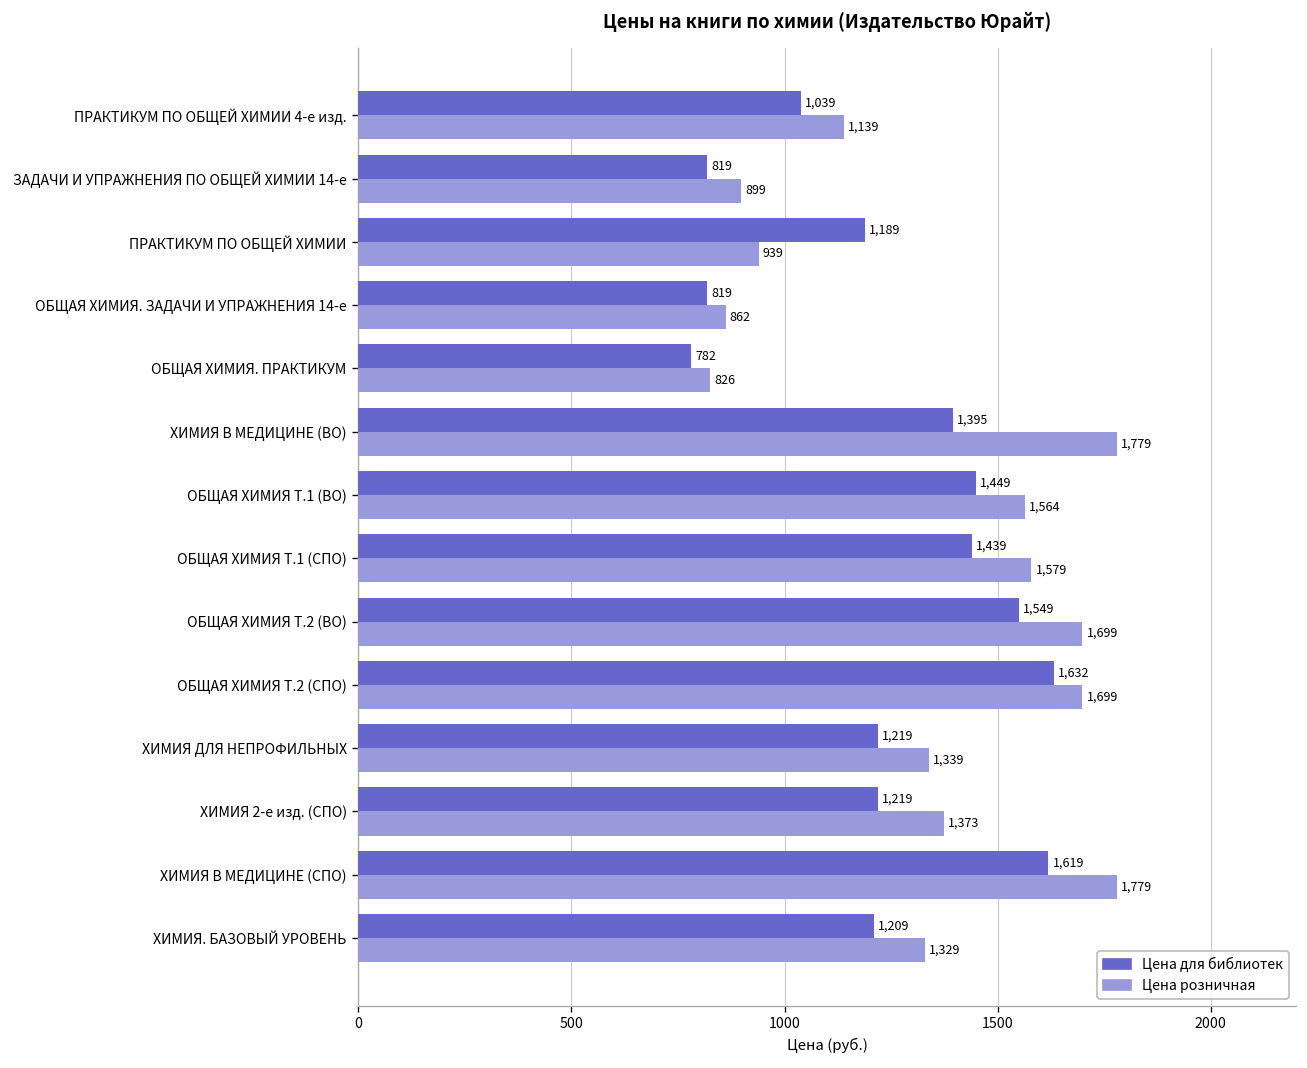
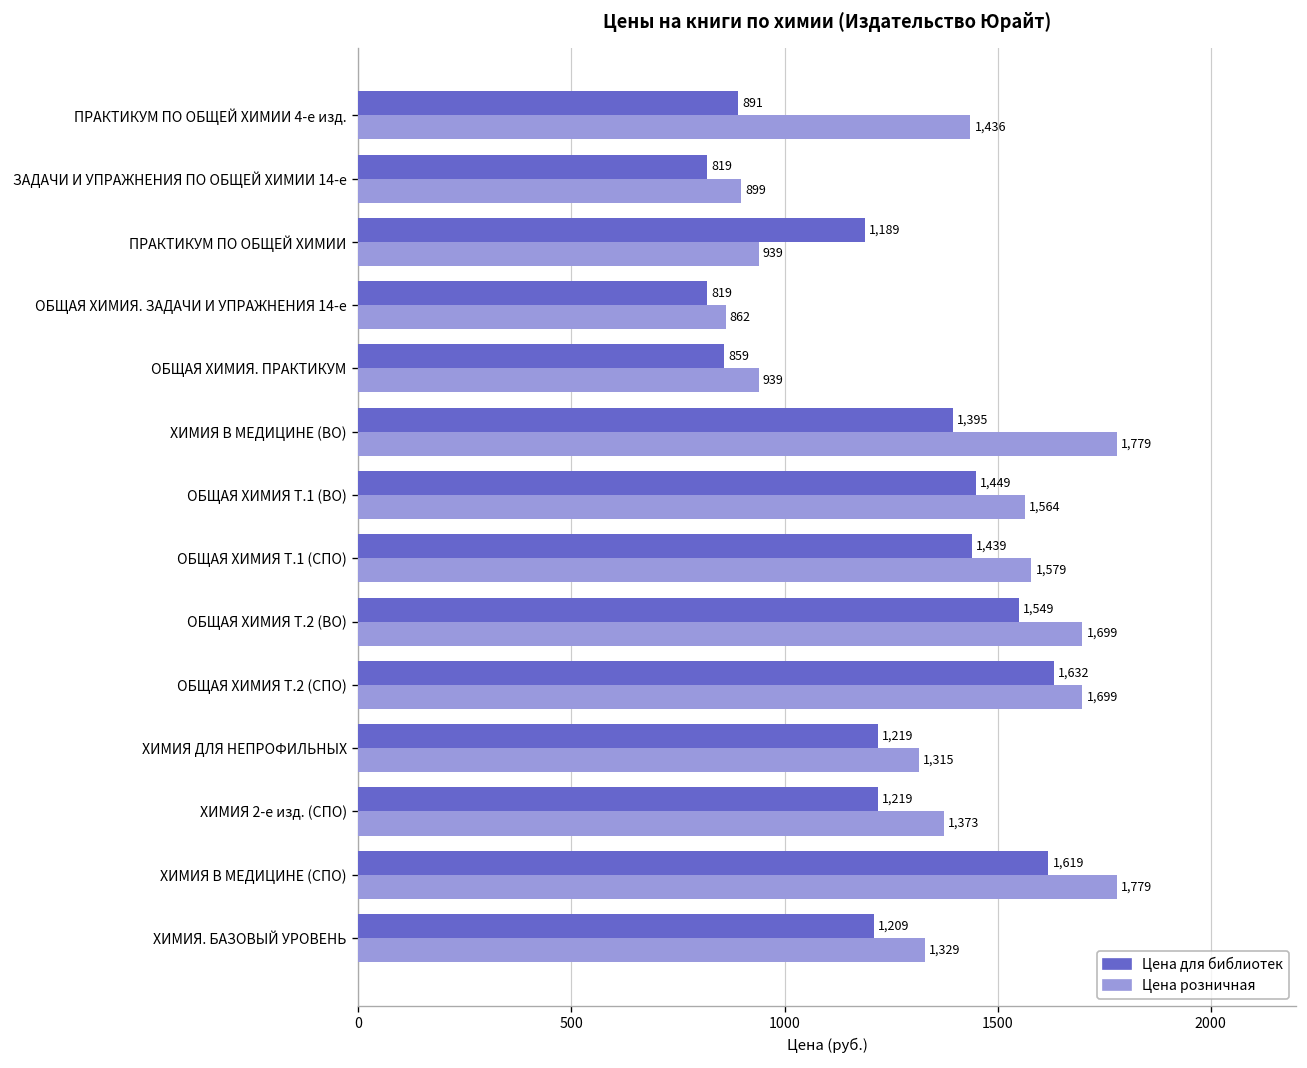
  {
    "Цена розничная": {
-     "ПРАКТИКУМ ПО ОБЩЕЙ ХИМИИ 4-е изд.": "1,139",
+     "ПРАКТИКУМ ПО ОБЩЕЙ ХИМИИ 4-е изд.": "1,436",
      "ЗАДАЧИ И УПРАЖНЕНИЯ ПО ОБЩЕЙ ХИМИИ 14-е": "899",
      "ПРАКТИКУМ ПО ОБЩЕЙ ХИМИИ": "939",
      "ОБЩАЯ ХИМИЯ. ЗАДАЧИ И УПРАЖНЕНИЯ 14-е": "862",
-     "ОБЩАЯ ХИМИЯ. ПРАКТИКУМ": "826",
+     "ОБЩАЯ ХИМИЯ. ПРАКТИКУМ": "939",
      "ХИМИЯ В МЕДИЦИНЕ (ВО)": "1,779",
      "ОБЩАЯ ХИМИЯ Т.1 (ВО)": "1,564",
      "ОБЩАЯ ХИМИЯ Т.1 (СПО)": "1,579",
      "ОБЩАЯ ХИМИЯ Т.2 (ВО)": "1,699",
      "ОБЩАЯ ХИМИЯ Т.2 (СПО)": "1,699",
-     "ХИМИЯ ДЛЯ НЕПРОФИЛЬНЫХ": "1,339",
+     "ХИМИЯ ДЛЯ НЕПРОФИЛЬНЫХ": "1,315",
      "ХИМИЯ 2-е изд. (СПО)": "1,373",
      "ХИМИЯ В МЕДИЦИНЕ (СПО)": "1,779",
      "ХИМИЯ. БАЗОВЫЙ УРОВЕНЬ": "1,329"
    },
    "Цена для библиотек": {
-     "ПРАКТИКУМ ПО ОБЩЕЙ ХИМИИ 4-е изд.": "1,039",
+     "ПРАКТИКУМ ПО ОБЩЕЙ ХИМИИ 4-е изд.": "891",
      "ЗАДАЧИ И УПРАЖНЕНИЯ ПО ОБЩЕЙ ХИМИИ 14-е": "819",
      "ПРАКТИКУМ ПО ОБЩЕЙ ХИМИИ": "1,189",
      "ОБЩАЯ ХИМИЯ. ЗАДАЧИ И УПРАЖНЕНИЯ 14-е": "819",
-     "ОБЩАЯ ХИМИЯ. ПРАКТИКУМ": "782",
+     "ОБЩАЯ ХИМИЯ. ПРАКТИКУМ": "859",
      "ХИМИЯ В МЕДИЦИНЕ (ВО)": "1,395",
      "ОБЩАЯ ХИМИЯ Т.1 (ВО)": "1,449",
      "ОБЩАЯ ХИМИЯ Т.1 (СПО)": "1,439",
      "ОБЩАЯ ХИМИЯ Т.2 (ВО)": "1,549",
      "ОБЩАЯ ХИМИЯ Т.2 (СПО)": "1,632",
      "ХИМИЯ ДЛЯ НЕПРОФИЛЬНЫХ": "1,219",
      "ХИМИЯ 2-е изд. (СПО)": "1,219",
      "ХИМИЯ В МЕДИЦИНЕ (СПО)": "1,619",
      "ХИМИЯ. БАЗОВЫЙ УРОВЕНЬ": "1,209"
    }
  }
